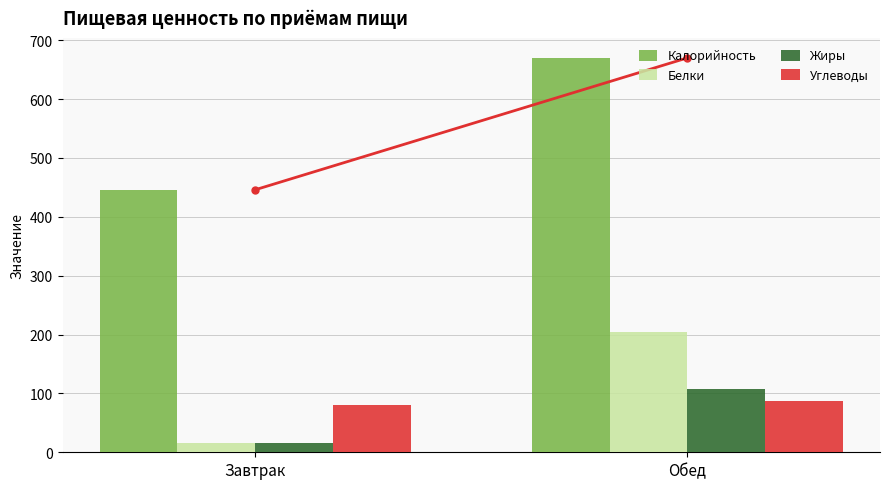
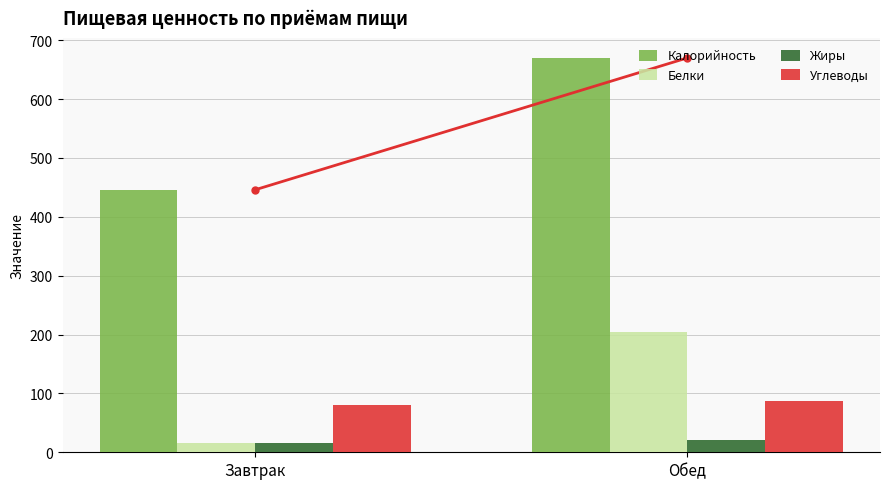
  {
    "Калорийность": {
      "Завтрак": 450,
      "Обед": 670
    },
    "Белки": {
      "Завтрак": 20,
      "Обед": 200
    },
    "Жиры": {
      "Завтрак": 20,
-     "Обед": 110
+     "Обед": 20
    }
  }
